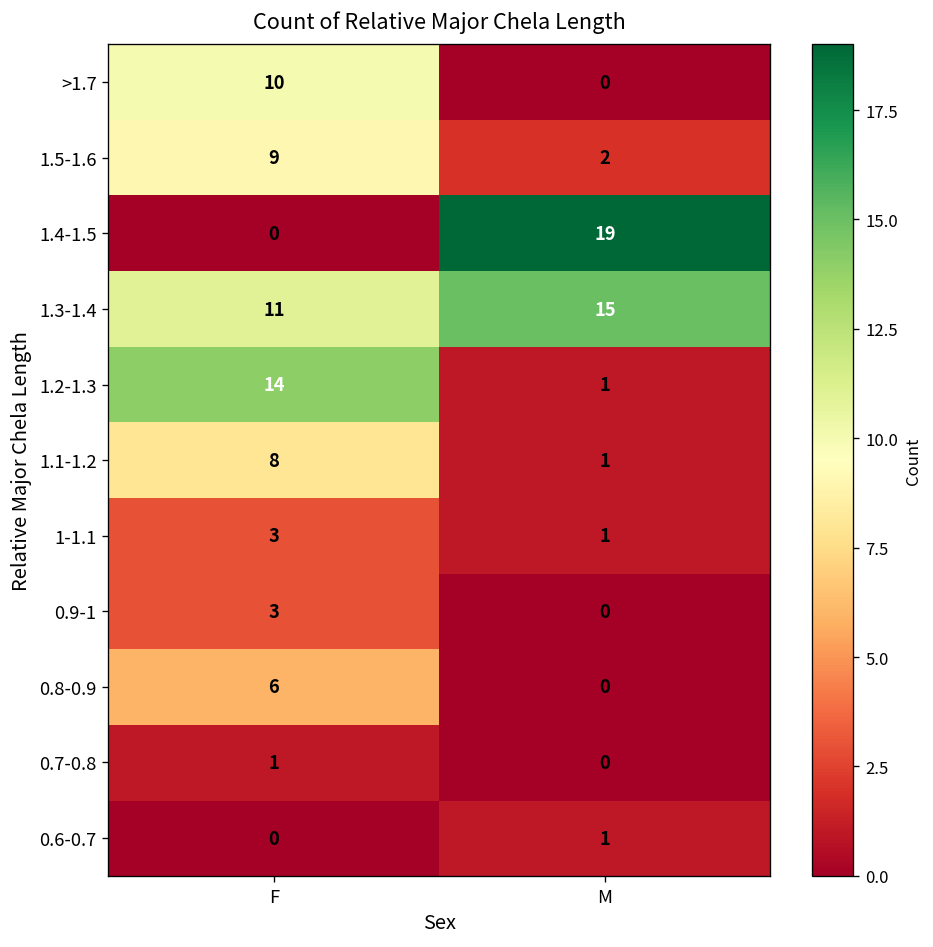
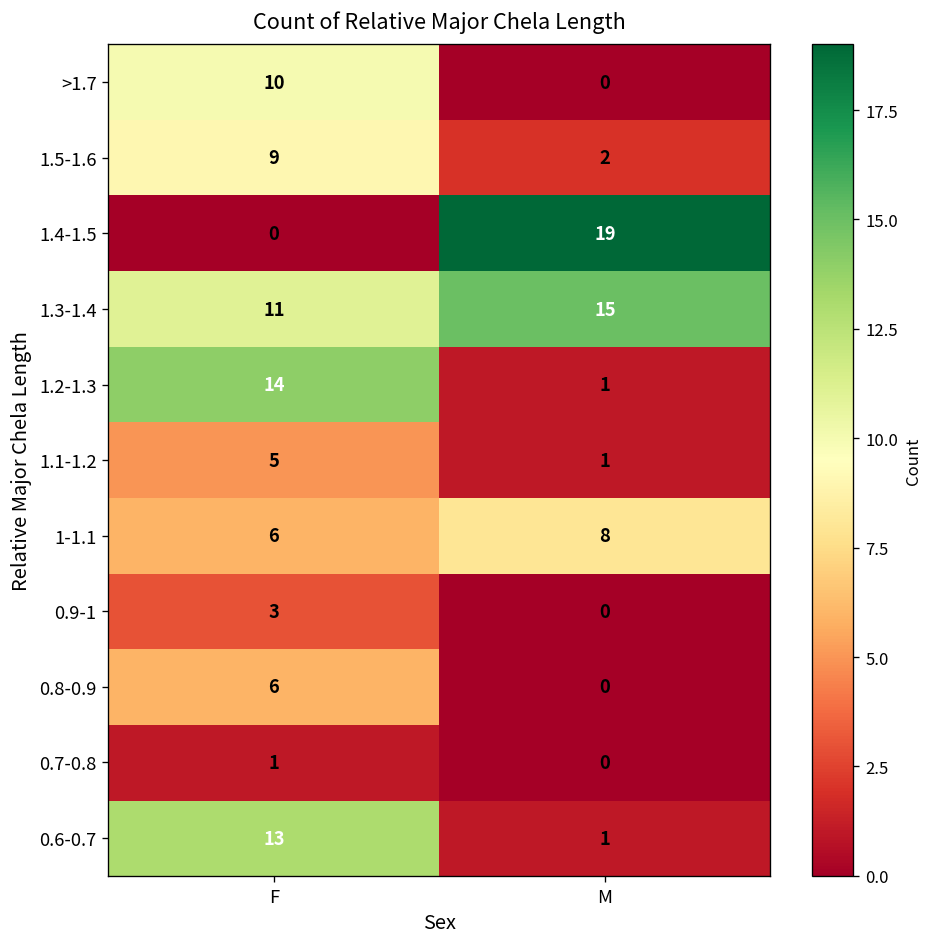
  {
    ">1.7": {
      "F": 10,
      "M": 0
    },
    "1.5-1.6": {
      "F": 9,
      "M": 2
    },
    "1.4-1.5": {
      "F": 0,
      "M": 19
    },
    "1.3-1.4": {
      "F": 11,
      "M": 15
    },
    "1.2-1.3": {
      "F": 14,
      "M": 1
    },
    "1.1-1.2": {
-     "F": 8,
+     "F": 5,
      "M": 1
    },
    "1-1.1": {
-     "F": 3,
-     "M": 1
+     "F": 6,
+     "M": 8
    },
    "0.9-1": {
      "F": 3,
      "M": 0
    },
    "0.8-0.9": {
      "F": 6,
      "M": 0
    },
    "0.7-0.8": {
      "F": 1,
      "M": 0
    },
    "0.6-0.7": {
-     "F": 0,
+     "F": 13,
      "M": 1
    }
  }
